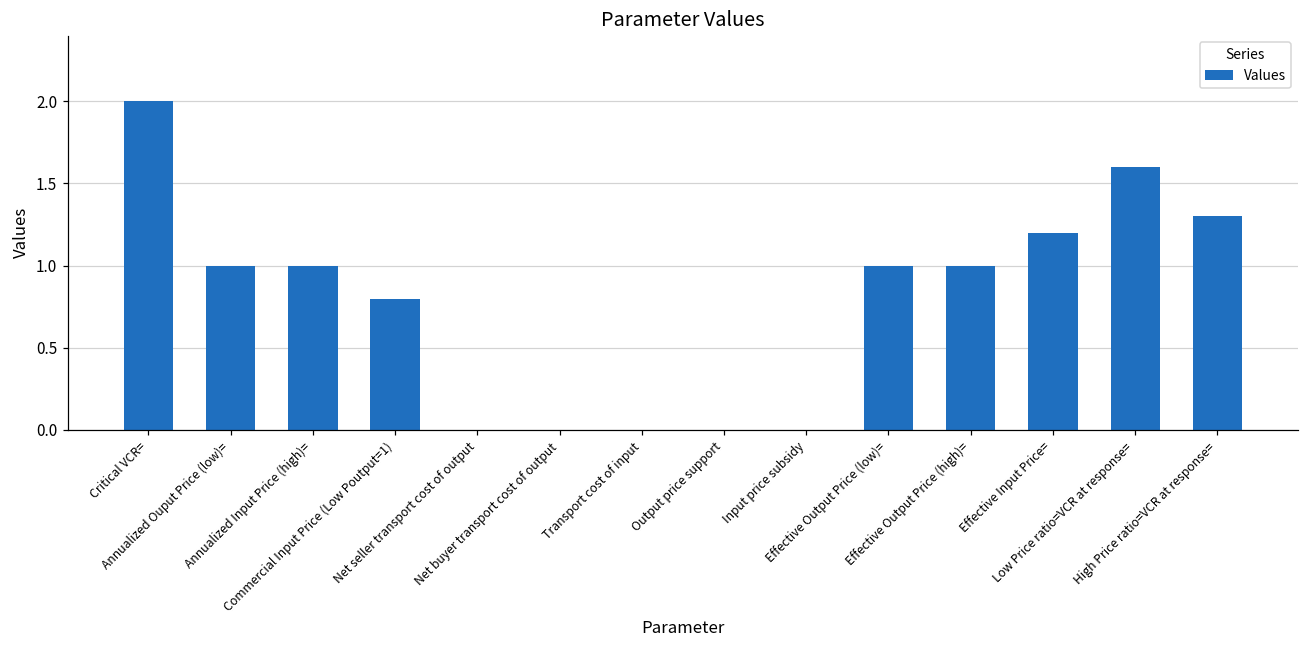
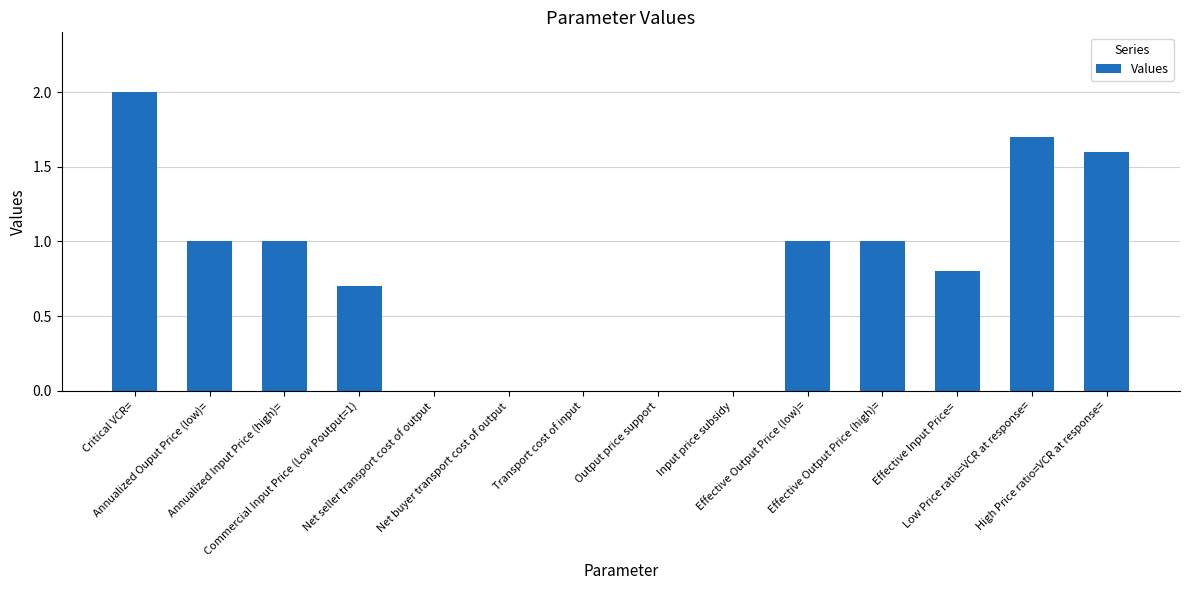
  {
    "Critical VCR=": 2.0,
    "Annualized Ouput Price (low)=": 1.0,
    "Annualized Input Price (high)=": 1.0,
-   "Commercial Input Price (Low Poutput=1)": 0.8,
+   "Commercial Input Price (Low Poutput=1)": 0.7,
    "Net seller transport cost of output": 0.0,
    "Net buyer transport cost of output": 0.0,
    "Transport cost of input": 0.0,
    "Output price support": 0.0,
    "Input price subsidy": 0.0,
    "Effective Output Price (low)=": 1.0,
    "Effective Output Price (high)=": 1.0,
-   "Effective Input Price=": 1.2,
-   "Low Price ratio=VCR at response=": 1.6,
-   "High Price ratio=VCR at response=": 1.3
+   "Effective Input Price=": 0.8,
+   "Low Price ratio=VCR at response=": 1.7,
+   "High Price ratio=VCR at response=": 1.6
  }
